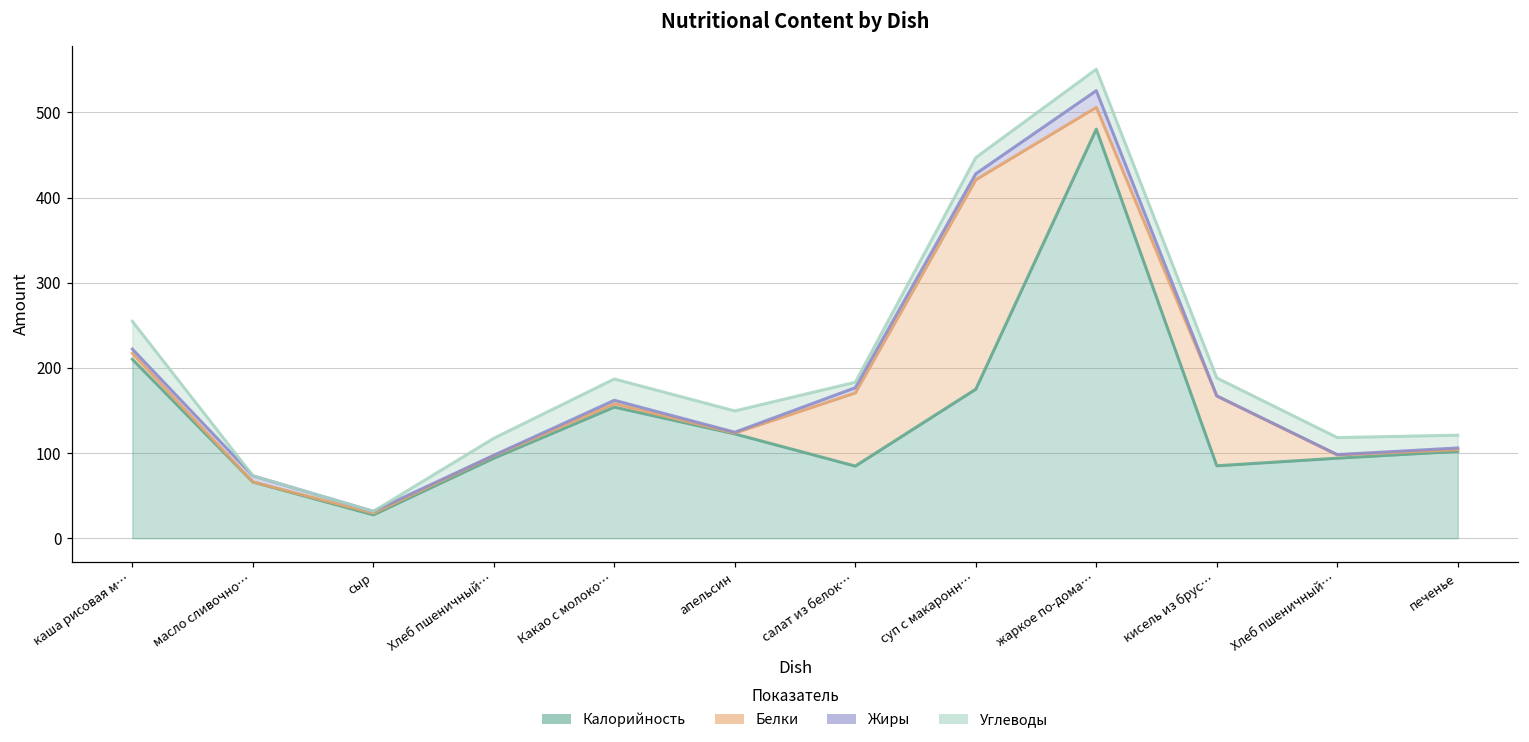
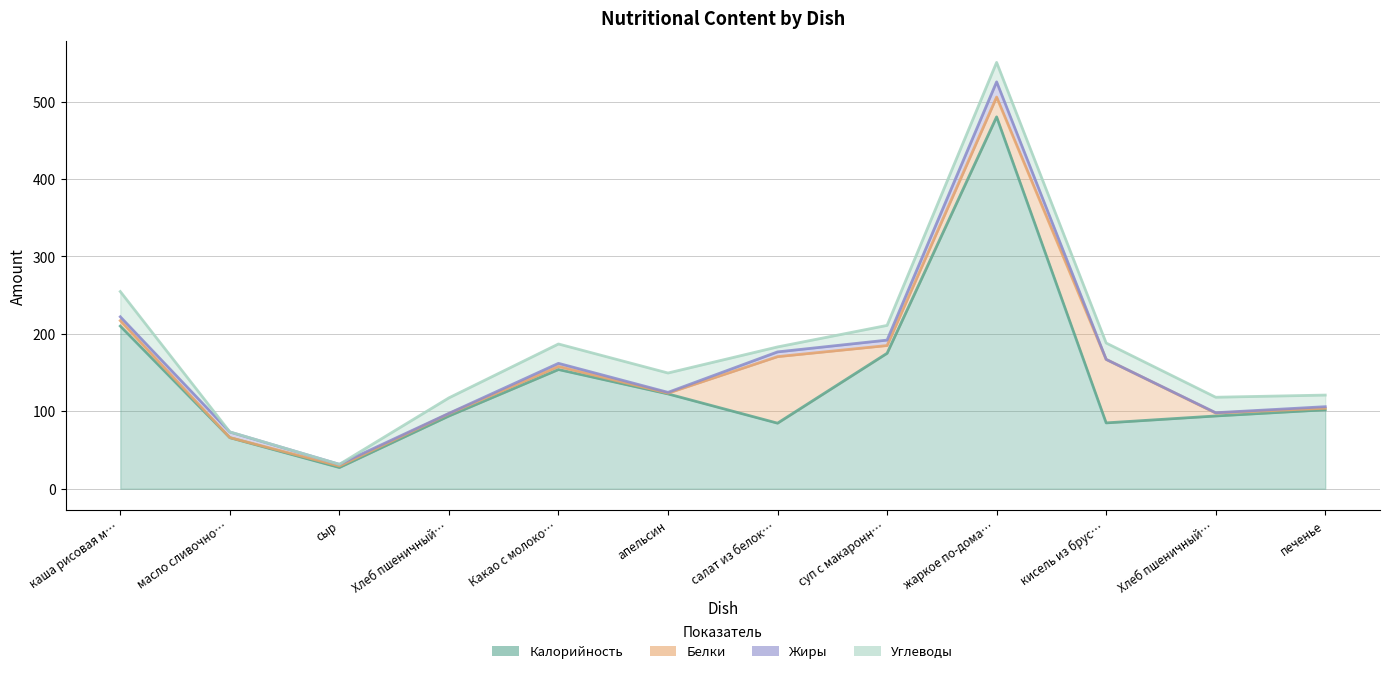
  {
    "Белки": {
      "каша рисовая м…": 10,
      "Какао с молоко…": 0,
      "салат из белок…": 90,
-     "суп с макаронн…": 250,
+     "суп с макаронн…": 10,
      "жаркое по-дома…": 30
    }
  }
